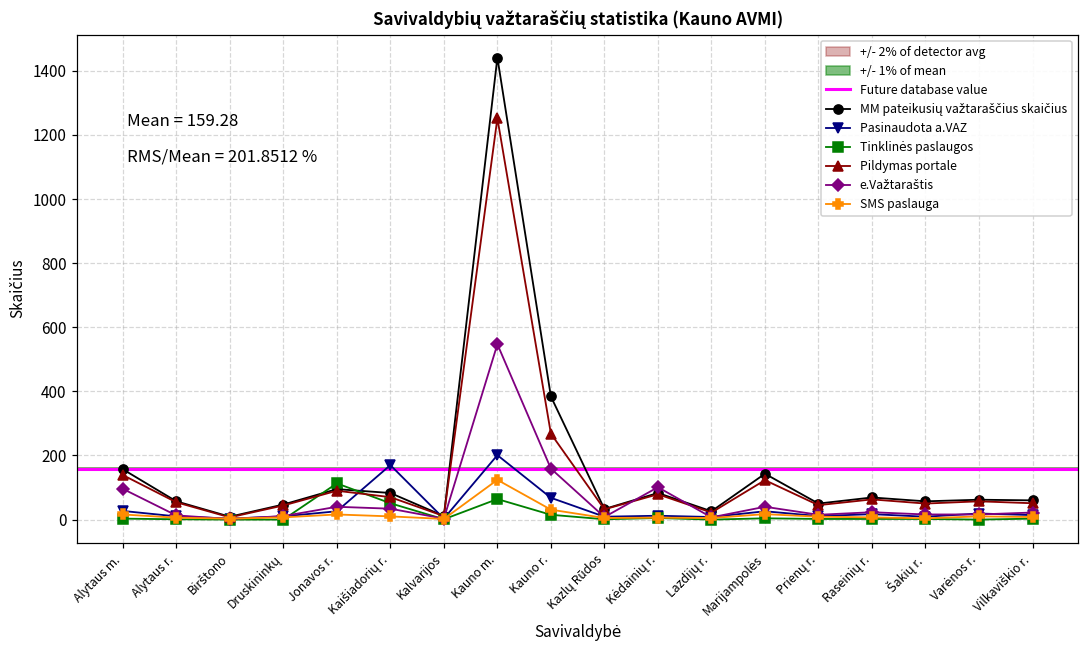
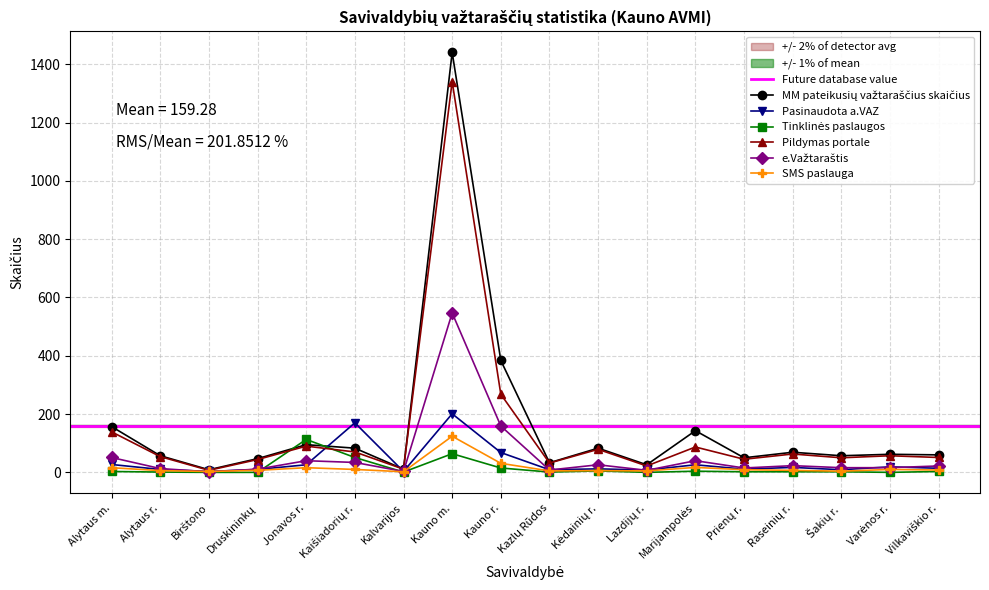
  {
    "MM pateikusių važtaraščius skaičius": {
      "Alytaus m.": 160,
      "Kaišiadorių r.": 80,
      "Kauno m.": 1440,
      "Kauno r.": 380,
      "Marijampolės": 140,
      "Vilkaviškio r.": 60
    },
    "Pasinaudota a.VAZ": {
      "Alytaus m.": 30,
      "Jonavos r.": 30,
      "Kaišiadorių r.": 170,
      "Kauno m.": 200,
      "Kauno r.": 70,
      "Marijampolės": 30
    },
    "Tinklinės paslaugos": {
      "Alytaus m.": 0,
      "Jonavos r.": 110,
      "Kaišiadorių r.": 50,
      "Kauno m.": 60,
      "Kauno r.": 20,
      "Marijampolės": 0,
      "Varėnos r.": 0
    },
    "Pildymas portale": {
      "Alytaus m.": 140,
      "Kaišiadorių r.": 70,
-     "Kauno m.": 1250,
+     "Kauno m.": 1340,
      "Kauno r.": 270,
-     "Marijampolės": 120,
+     "Marijampolės": 90,
      "Vilkaviškio r.": 50
    },
    "e.Važtaraštis": {
-     "Alytaus m.": 100,
+     "Alytaus m.": 50,
      "Jonavos r.": 40,
      "Kaišiadorių r.": 30,
      "Kauno m.": 550,
      "Kauno r.": 160,
-     "Kėdainių r.": 100,
+     "Kėdainių r.": 30,
      "Marijampolės": 40
    },
    "SMS paslauga": {
      "Alytaus m.": 20,
      "Jonavos r.": 20,
      "Kaišiadorių r.": 10,
      "Kauno m.": 120,
      "Kauno r.": 30,
      "Marijampolės": 20
    }
  }
